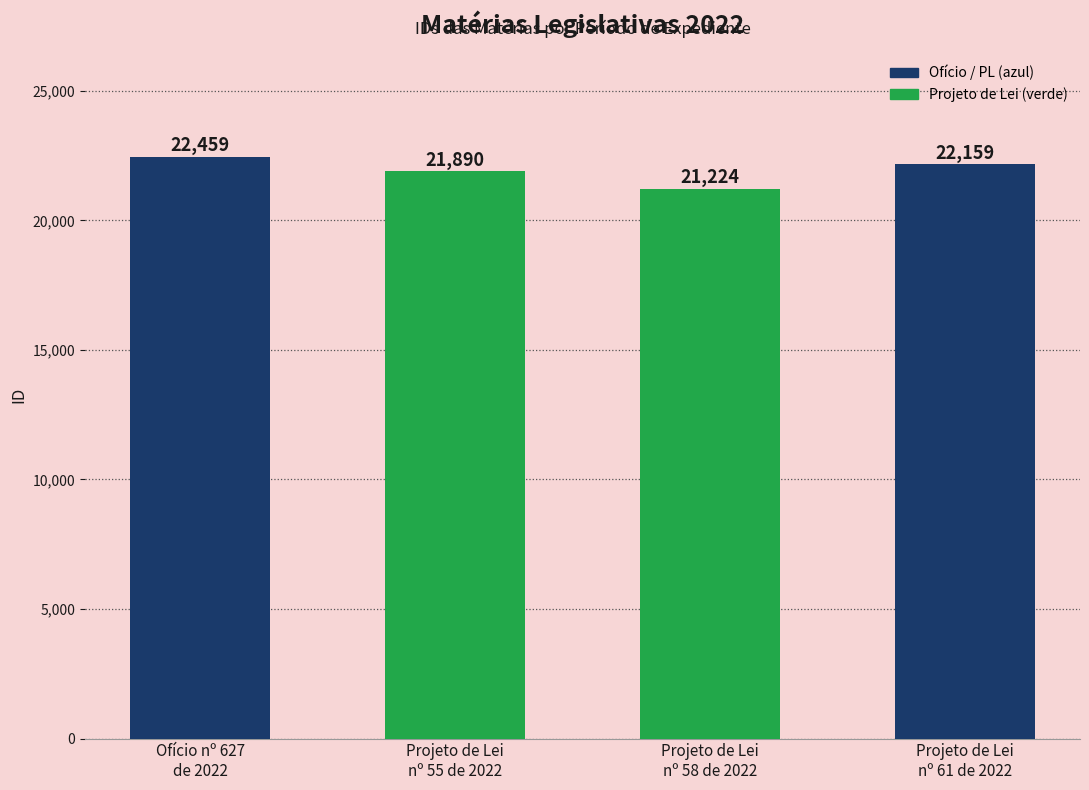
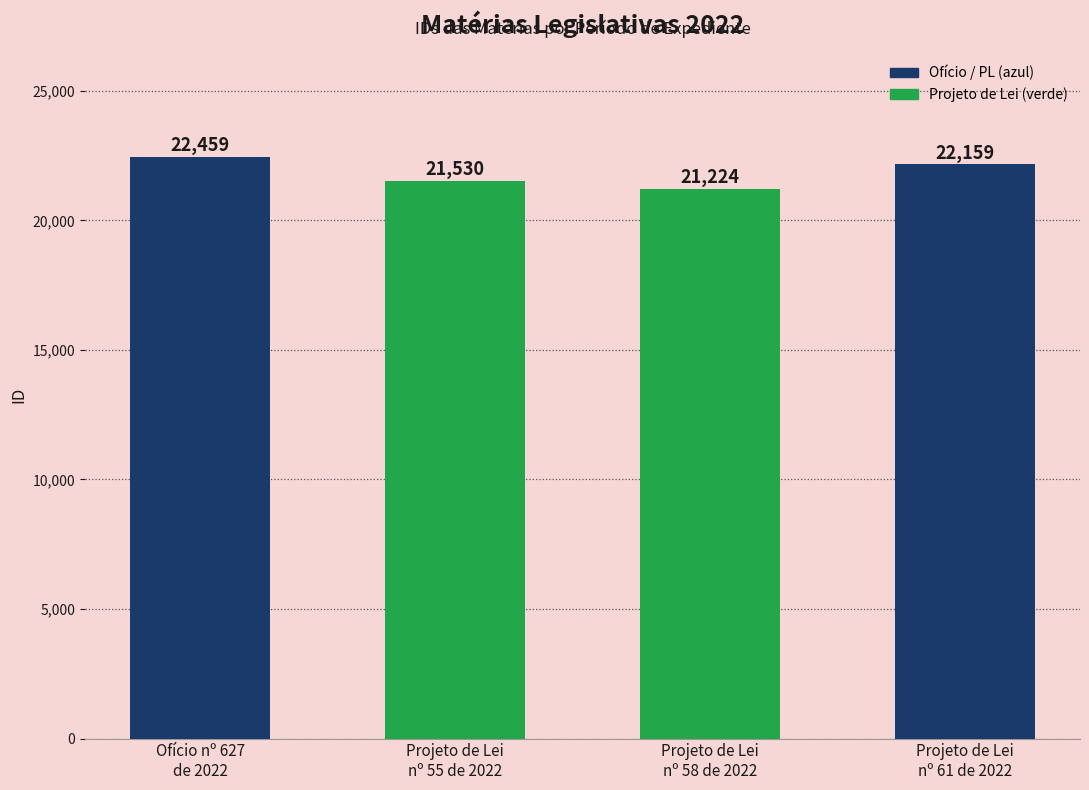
  {
    "Ofício nº 627 de 2022": "22,459",
-   "Projeto de Lei nº 55 de 2022": "21,890",
+   "Projeto de Lei nº 55 de 2022": "21,530",
    "Projeto de Lei nº 58 de 2022": "21,224",
    "Projeto de Lei nº 61 de 2022": "22,159"
  }
